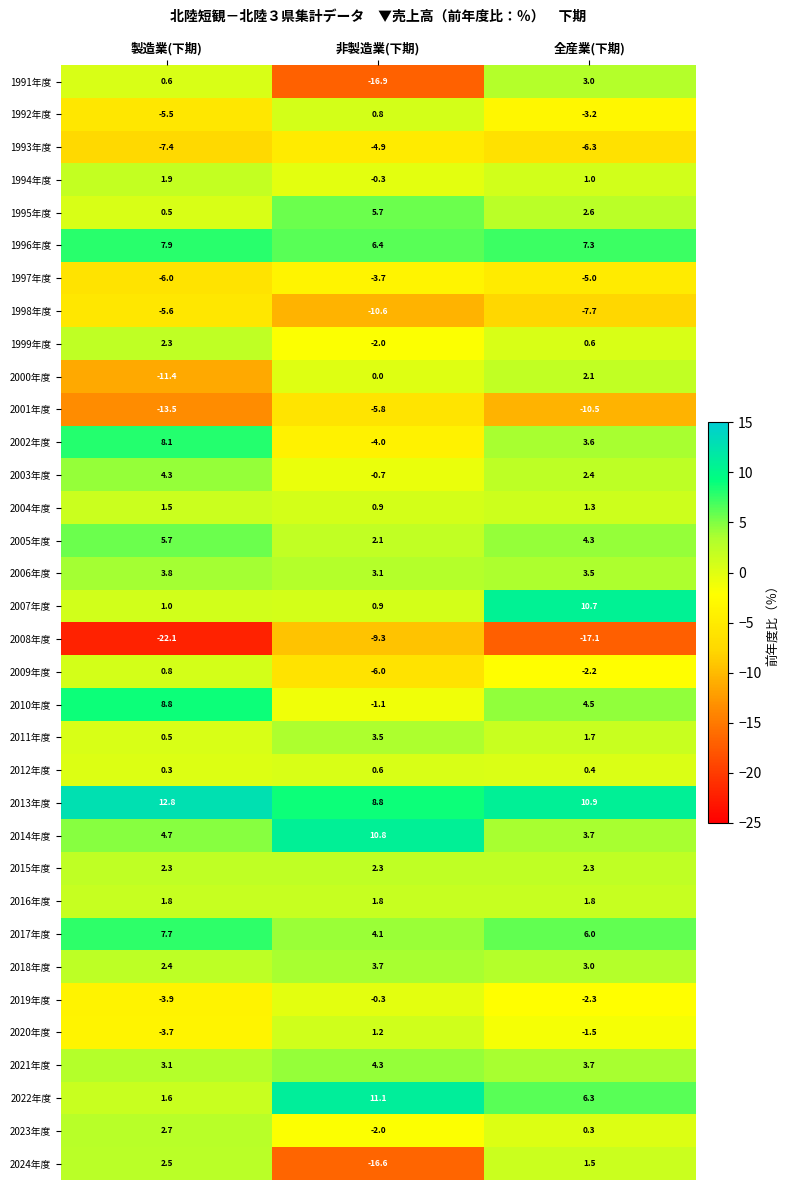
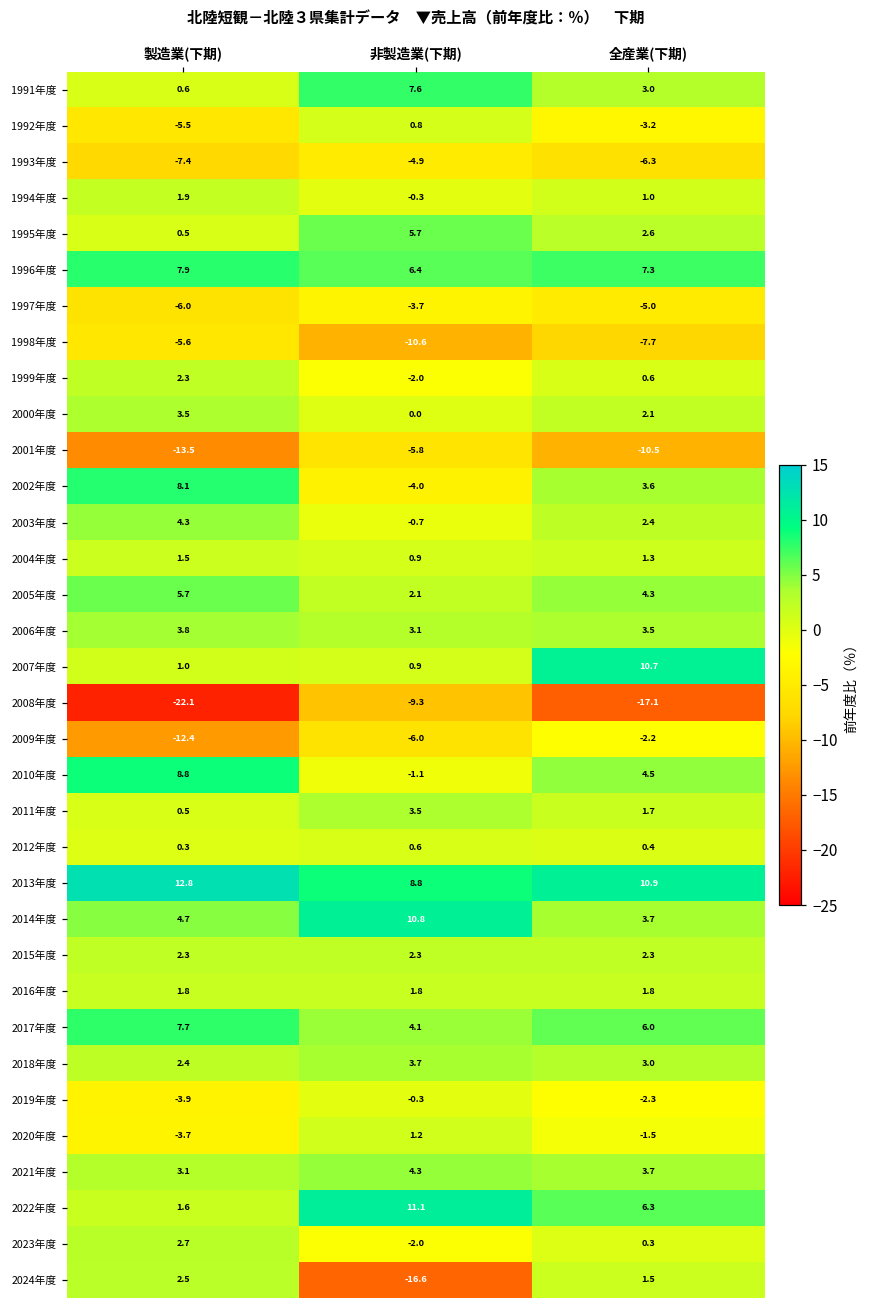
  {
    "1991年度": {
      "製造業(下期)": 0.6,
-     "非製造業(下期)": -16.9,
+     "非製造業(下期)": 7.6,
      "全産業(下期)": 3.0
    },
    "1992年度": {
      "製造業(下期)": -5.5,
      "非製造業(下期)": 0.8,
      "全産業(下期)": -3.2
    },
    "1993年度": {
      "製造業(下期)": -7.4,
      "非製造業(下期)": -4.9,
      "全産業(下期)": -6.3
    },
    "1994年度": {
      "製造業(下期)": 1.9,
      "非製造業(下期)": -0.3,
      "全産業(下期)": 1.0
    },
    "1995年度": {
      "製造業(下期)": 0.5,
      "非製造業(下期)": 5.7,
      "全産業(下期)": 2.6
    },
    "1996年度": {
      "製造業(下期)": 7.9,
      "非製造業(下期)": 6.4,
      "全産業(下期)": 7.3
    },
    "1997年度": {
      "製造業(下期)": -6.0,
      "非製造業(下期)": -3.7,
      "全産業(下期)": -5.0
    },
    "1998年度": {
      "製造業(下期)": -5.6,
      "非製造業(下期)": -10.6,
      "全産業(下期)": -7.7
    },
    "1999年度": {
      "製造業(下期)": 2.3,
      "非製造業(下期)": -2.0,
      "全産業(下期)": 0.6
    },
    "2000年度": {
-     "製造業(下期)": -11.4,
+     "製造業(下期)": 3.5,
      "非製造業(下期)": 0.0,
      "全産業(下期)": 2.1
    },
    "2001年度": {
      "製造業(下期)": -13.5,
      "非製造業(下期)": -5.8,
      "全産業(下期)": -10.5
    },
    "2002年度": {
      "製造業(下期)": 8.1,
      "非製造業(下期)": -4.0,
      "全産業(下期)": 3.6
    },
    "2003年度": {
      "製造業(下期)": 4.3,
      "非製造業(下期)": -0.7,
      "全産業(下期)": 2.4
    },
    "2004年度": {
      "製造業(下期)": 1.5,
      "非製造業(下期)": 0.9,
      "全産業(下期)": 1.3
    },
    "2005年度": {
      "製造業(下期)": 5.7,
      "非製造業(下期)": 2.1,
      "全産業(下期)": 4.3
    },
    "2006年度": {
      "製造業(下期)": 3.8,
      "非製造業(下期)": 3.1,
      "全産業(下期)": 3.5
    },
    "2007年度": {
      "製造業(下期)": 1.0,
      "非製造業(下期)": 0.9,
      "全産業(下期)": 10.7
    },
    "2008年度": {
      "製造業(下期)": -22.1,
      "非製造業(下期)": -9.3,
      "全産業(下期)": -17.1
    },
    "2009年度": {
-     "製造業(下期)": 0.8,
+     "製造業(下期)": -12.4,
      "非製造業(下期)": -6.0,
      "全産業(下期)": -2.2
    },
    "2010年度": {
      "製造業(下期)": 8.8,
      "非製造業(下期)": -1.1,
      "全産業(下期)": 4.5
    },
    "2011年度": {
      "製造業(下期)": 0.5,
      "非製造業(下期)": 3.5,
      "全産業(下期)": 1.7
    },
    "2012年度": {
      "製造業(下期)": 0.3,
      "非製造業(下期)": 0.6,
      "全産業(下期)": 0.4
    },
    "2013年度": {
      "製造業(下期)": 12.8,
      "非製造業(下期)": 8.8,
      "全産業(下期)": 10.9
    },
    "2014年度": {
      "製造業(下期)": 4.7,
      "非製造業(下期)": 10.8,
      "全産業(下期)": 3.7
    },
    "2015年度": {
      "製造業(下期)": 2.3,
      "非製造業(下期)": 2.3,
      "全産業(下期)": 2.3
    },
    "2016年度": {
      "製造業(下期)": 1.8,
      "非製造業(下期)": 1.8,
      "全産業(下期)": 1.8
    },
    "2017年度": {
      "製造業(下期)": 7.7,
      "非製造業(下期)": 4.1,
      "全産業(下期)": 6.0
    },
    "2018年度": {
      "製造業(下期)": 2.4,
      "非製造業(下期)": 3.7,
      "全産業(下期)": 3.0
    },
    "2019年度": {
      "製造業(下期)": -3.9,
      "非製造業(下期)": -0.3,
      "全産業(下期)": -2.3
    },
    "2020年度": {
      "製造業(下期)": -3.7,
      "非製造業(下期)": 1.2,
      "全産業(下期)": -1.5
    },
    "2021年度": {
      "製造業(下期)": 3.1,
      "非製造業(下期)": 4.3,
      "全産業(下期)": 3.7
    },
    "2022年度": {
      "製造業(下期)": 1.6,
      "非製造業(下期)": 11.1,
      "全産業(下期)": 6.3
    },
    "2023年度": {
      "製造業(下期)": 2.7,
      "非製造業(下期)": -2.0,
      "全産業(下期)": 0.3
    },
    "2024年度": {
      "製造業(下期)": 2.5,
      "非製造業(下期)": -16.6,
      "全産業(下期)": 1.5
    }
  }
